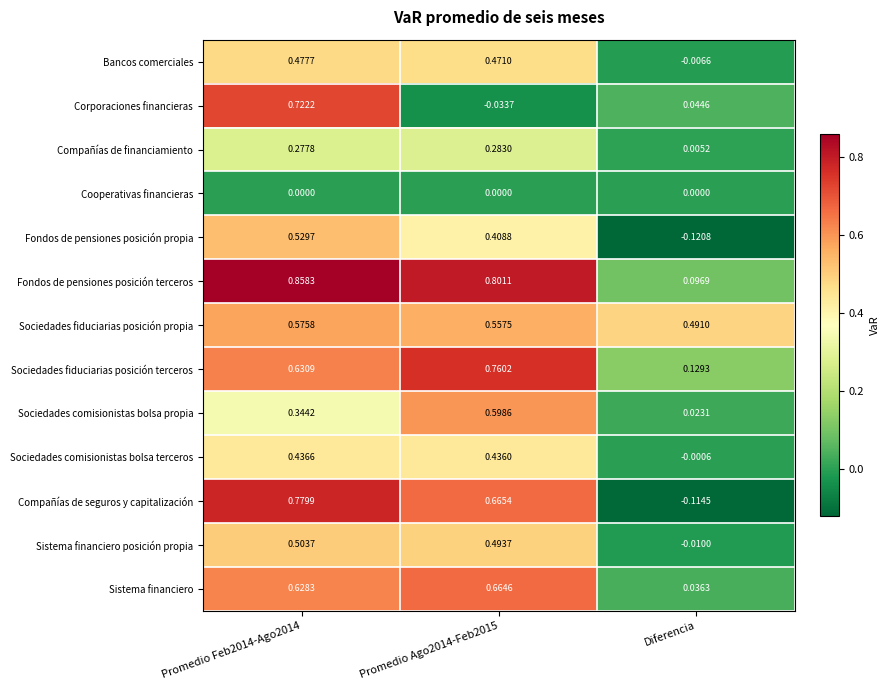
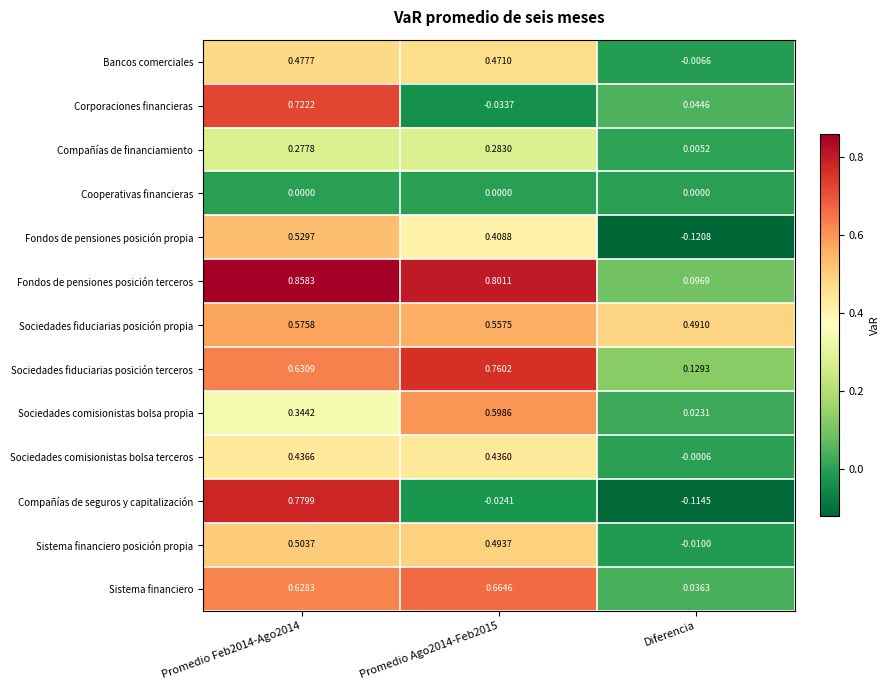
  {
    "Bancos comerciales": {
      "Promedio Feb2014-Ago2014": 0.4777,
      "Promedio Ago2014-Feb2015": 0.4710,
      "Diferencia": -0.0066
    },
    "Corporaciones financieras": {
      "Promedio Feb2014-Ago2014": 0.7222,
      "Promedio Ago2014-Feb2015": -0.0337,
      "Diferencia": 0.0446
    },
    "Compañías de financiamiento": {
      "Promedio Feb2014-Ago2014": 0.2778,
      "Promedio Ago2014-Feb2015": 0.2830,
      "Diferencia": 0.0052
    },
    "Cooperativas financieras": {
      "Promedio Feb2014-Ago2014": 0.0000,
      "Promedio Ago2014-Feb2015": 0.0000,
      "Diferencia": 0.0000
    },
    "Fondos de pensiones posición propia": {
      "Promedio Feb2014-Ago2014": 0.5297,
      "Promedio Ago2014-Feb2015": 0.4088,
      "Diferencia": -0.1208
    },
    "Fondos de pensiones posición terceros": {
      "Promedio Feb2014-Ago2014": 0.8583,
      "Promedio Ago2014-Feb2015": 0.8011,
      "Diferencia": 0.0969
    },
    "Sociedades fiduciarias posición propia": {
      "Promedio Feb2014-Ago2014": 0.5758,
      "Promedio Ago2014-Feb2015": 0.5575,
      "Diferencia": 0.4910
    },
    "Sociedades fiduciarias posición terceros": {
      "Promedio Feb2014-Ago2014": 0.6309,
      "Promedio Ago2014-Feb2015": 0.7602,
      "Diferencia": 0.1293
    },
    "Sociedades comisionistas bolsa propia": {
      "Promedio Feb2014-Ago2014": 0.3442,
      "Promedio Ago2014-Feb2015": 0.5986,
      "Diferencia": 0.0231
    },
    "Sociedades comisionistas bolsa terceros": {
      "Promedio Feb2014-Ago2014": 0.4366,
      "Promedio Ago2014-Feb2015": 0.4360,
      "Diferencia": -0.0006
    },
    "Compañías de seguros y capitalización": {
      "Promedio Feb2014-Ago2014": 0.7799,
-     "Promedio Ago2014-Feb2015": 0.6654,
+     "Promedio Ago2014-Feb2015": -0.0241,
      "Diferencia": -0.1145
    },
    "Sistema financiero posición propia": {
      "Promedio Feb2014-Ago2014": 0.5037,
      "Promedio Ago2014-Feb2015": 0.4937,
      "Diferencia": -0.0100
    },
    "Sistema financiero": {
      "Promedio Feb2014-Ago2014": 0.6283,
      "Promedio Ago2014-Feb2015": 0.6646,
      "Diferencia": 0.0363
    }
  }
